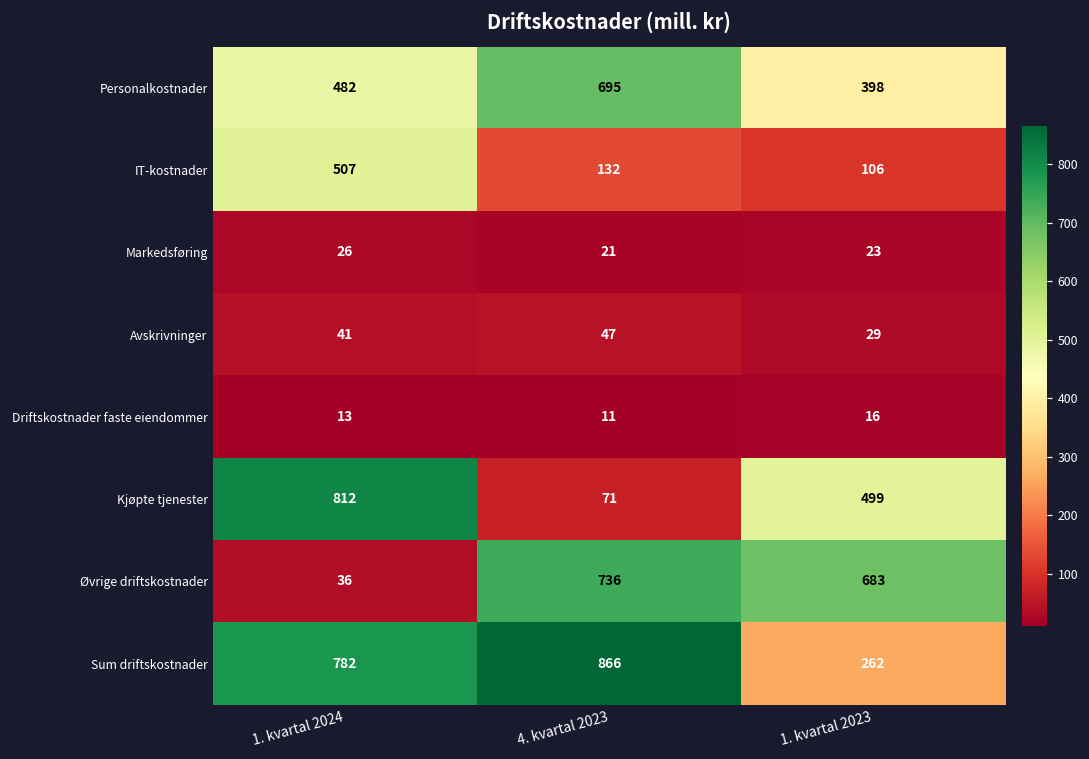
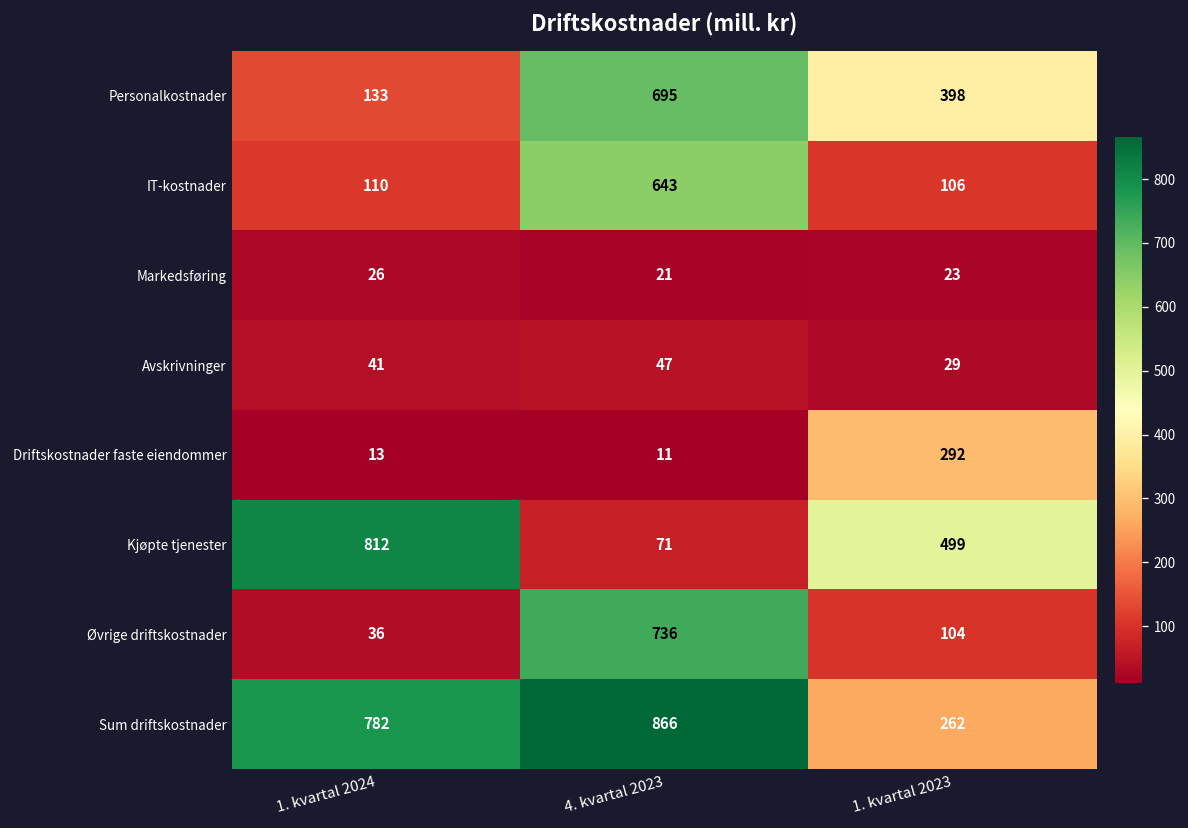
  {
    "Personalkostnader": {
-     "1. kvartal 2024": 482,
+     "1. kvartal 2024": 133,
      "4. kvartal 2023": 695,
      "1. kvartal 2023": 398
    },
    "IT-kostnader": {
-     "1. kvartal 2024": 507,
-     "4. kvartal 2023": 132,
+     "1. kvartal 2024": 110,
+     "4. kvartal 2023": 643,
      "1. kvartal 2023": 106
    },
    "Markedsføring": {
      "1. kvartal 2024": 26,
      "4. kvartal 2023": 21,
      "1. kvartal 2023": 23
    },
    "Avskrivninger": {
      "1. kvartal 2024": 41,
      "4. kvartal 2023": 47,
      "1. kvartal 2023": 29
    },
    "Driftskostnader faste eiendommer": {
      "1. kvartal 2024": 13,
      "4. kvartal 2023": 11,
-     "1. kvartal 2023": 16
+     "1. kvartal 2023": 292
    },
    "Kjøpte tjenester": {
      "1. kvartal 2024": 812,
      "4. kvartal 2023": 71,
      "1. kvartal 2023": 499
    },
    "Øvrige driftskostnader": {
      "1. kvartal 2024": 36,
      "4. kvartal 2023": 736,
-     "1. kvartal 2023": 683
+     "1. kvartal 2023": 104
    },
    "Sum driftskostnader": {
      "1. kvartal 2024": 782,
      "4. kvartal 2023": 866,
      "1. kvartal 2023": 262
    }
  }
